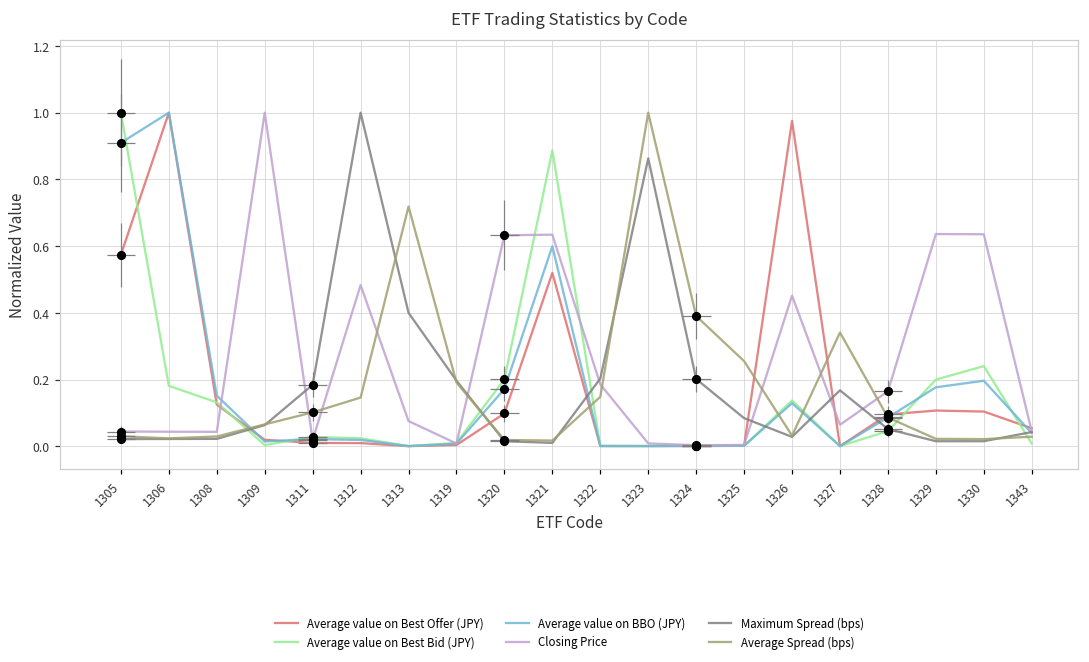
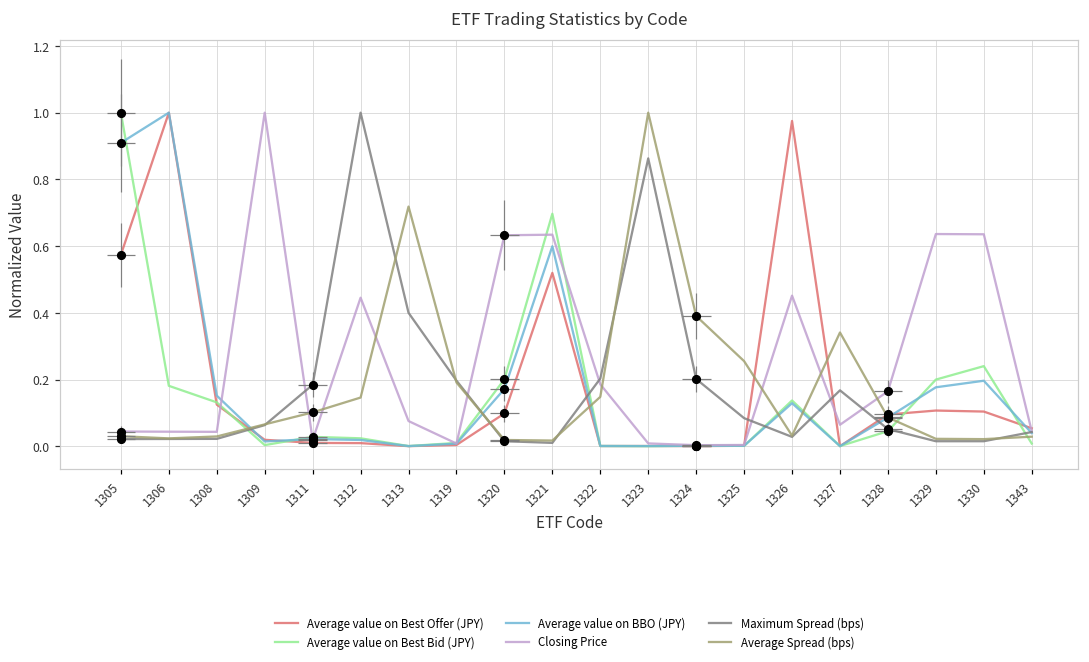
  {
    "Average value on Best Offer (JPY)": {
      "1312": 0.01,
      "1321": 0.52,
      "1326": 0.98,
      "1329": 0.11,
      "1330": 0.10,
      "1343": 0.05
    },
    "Average value on Best Bid (JPY)": {
      "1306": 0.18,
      "1309": 0.00,
-     "1321": 0.89,
+     "1321": 0.70,
      "1329": 0.20,
      "1330": 0.24,
      "1343": 0.01
    },
    "Average value on BBO (JPY)": {
      "1308": 0.15,
      "1321": 0.60,
      "1329": 0.18,
      "1330": 0.20
    },
    "Closing Price": {
      "1306": 0.04,
      "1308": 0.04,
      "1309": 1.00,
-     "1312": 0.48,
+     "1312": 0.45,
      "1313": 0.08,
      "1321": 0.63,
      "1322": 0.19,
      "1326": 0.45,
      "1327": 0.06,
      "1329": 0.64,
      "1330": 0.64
    }
  }
